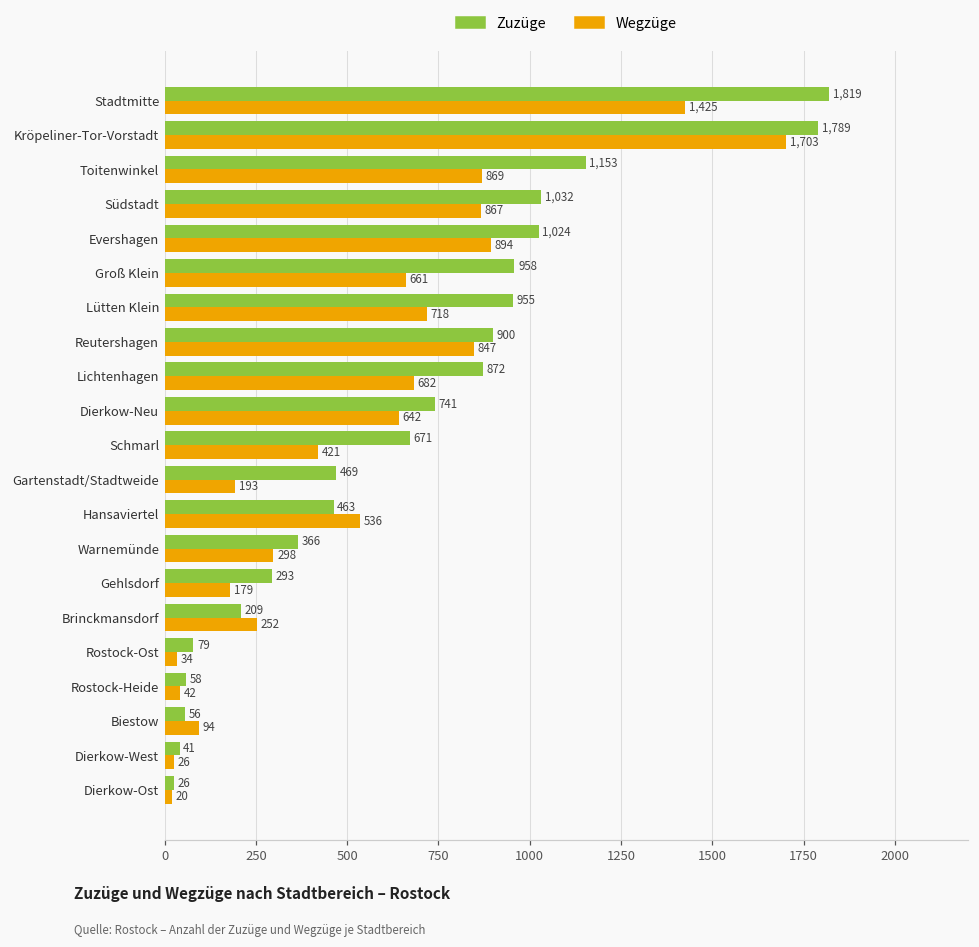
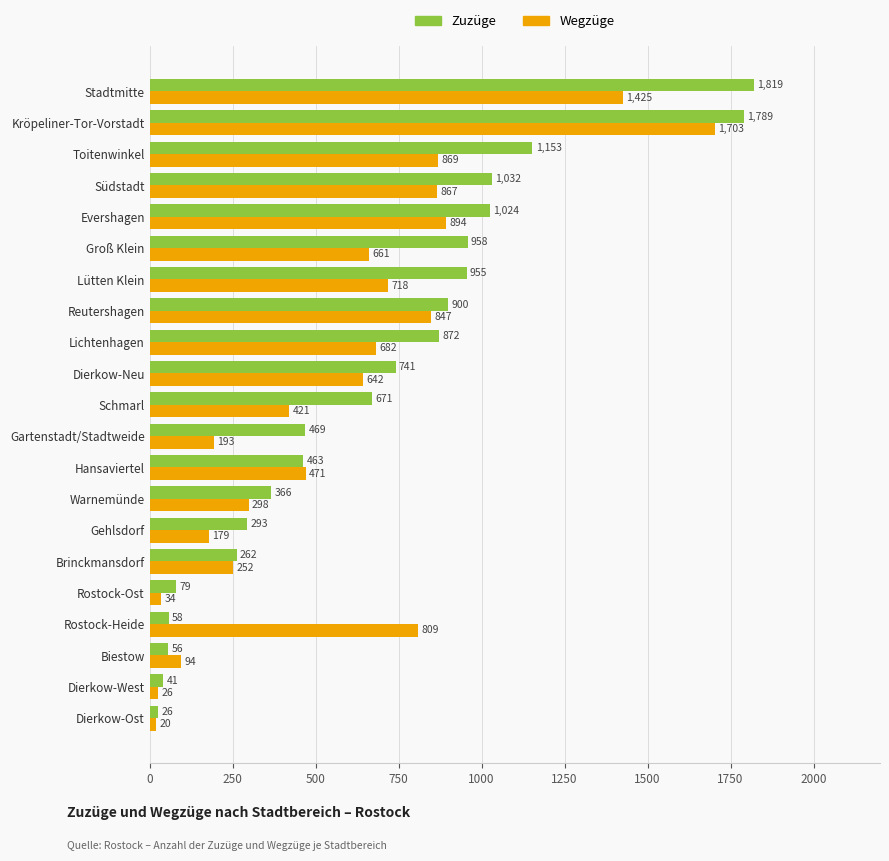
  {
    "Zuzüge": {
      "Stadtmitte": "1,819",
      "Kröpeliner-Tor-Vorstadt": "1,789",
      "Toitenwinkel": "1,153",
      "Südstadt": "1,032",
      "Evershagen": "1,024",
      "Groß Klein": "958",
      "Lütten Klein": "955",
      "Reutershagen": "900",
      "Lichtenhagen": "872",
      "Dierkow-Neu": "741",
      "Schmarl": "671",
      "Gartenstadt/Stadtweide": "469",
      "Hansaviertel": "463",
      "Warnemünde": "366",
      "Gehlsdorf": "293",
-     "Brinckmansdorf": "209",
+     "Brinckmansdorf": "262",
      "Rostock-Ost": "79",
      "Rostock-Heide": "58",
      "Biestow": "56",
      "Dierkow-West": "41",
      "Dierkow-Ost": "26"
    },
    "Wegzüge": {
      "Stadtmitte": "1,425",
      "Kröpeliner-Tor-Vorstadt": "1,703",
      "Toitenwinkel": "869",
      "Südstadt": "867",
      "Evershagen": "894",
      "Groß Klein": "661",
      "Lütten Klein": "718",
      "Reutershagen": "847",
      "Lichtenhagen": "682",
      "Dierkow-Neu": "642",
      "Schmarl": "421",
      "Gartenstadt/Stadtweide": "193",
-     "Hansaviertel": "536",
+     "Hansaviertel": "471",
      "Warnemünde": "298",
      "Gehlsdorf": "179",
      "Brinckmansdorf": "252",
      "Rostock-Ost": "34",
-     "Rostock-Heide": "42",
+     "Rostock-Heide": "809",
      "Biestow": "94",
      "Dierkow-West": "26",
      "Dierkow-Ost": "20"
    }
  }
